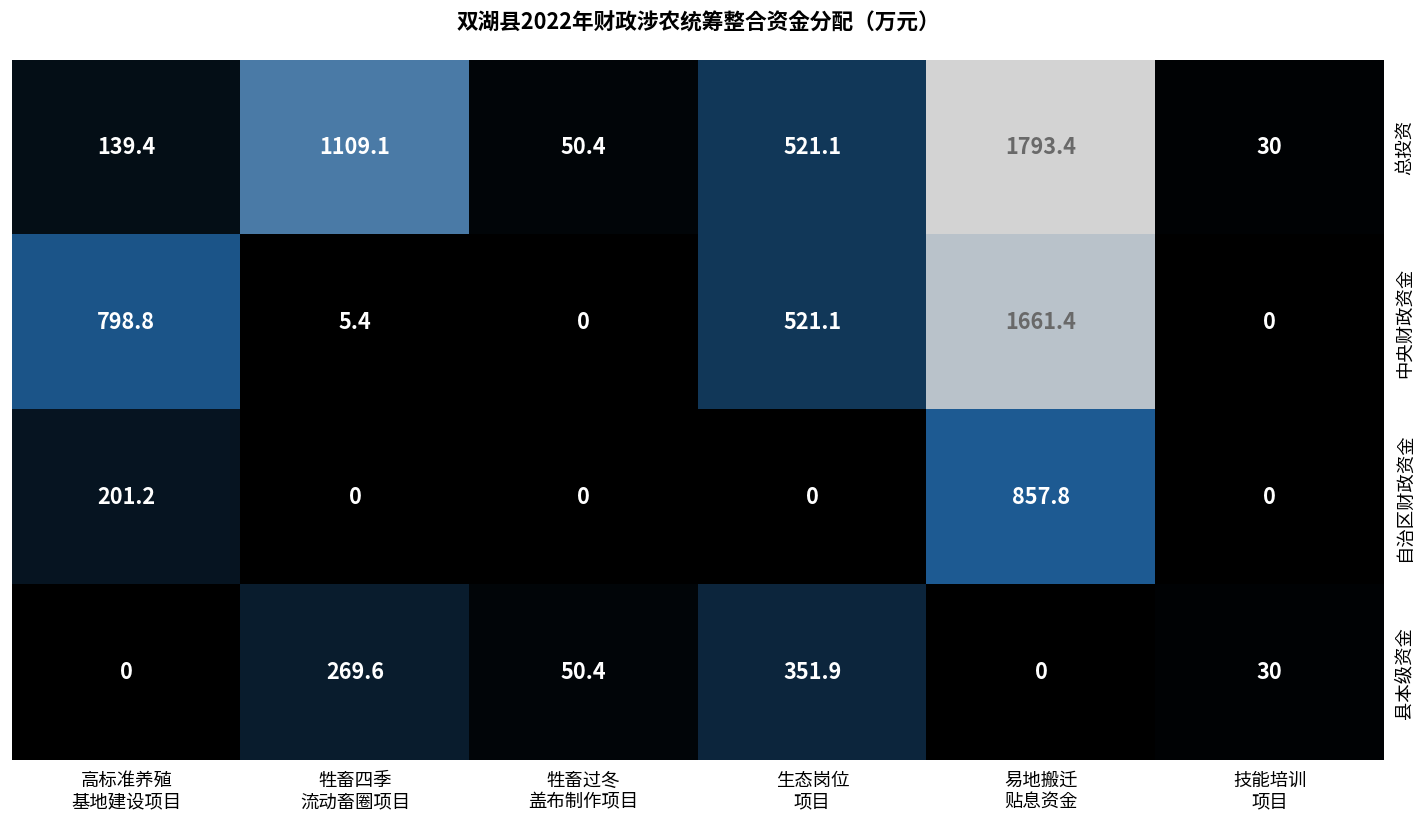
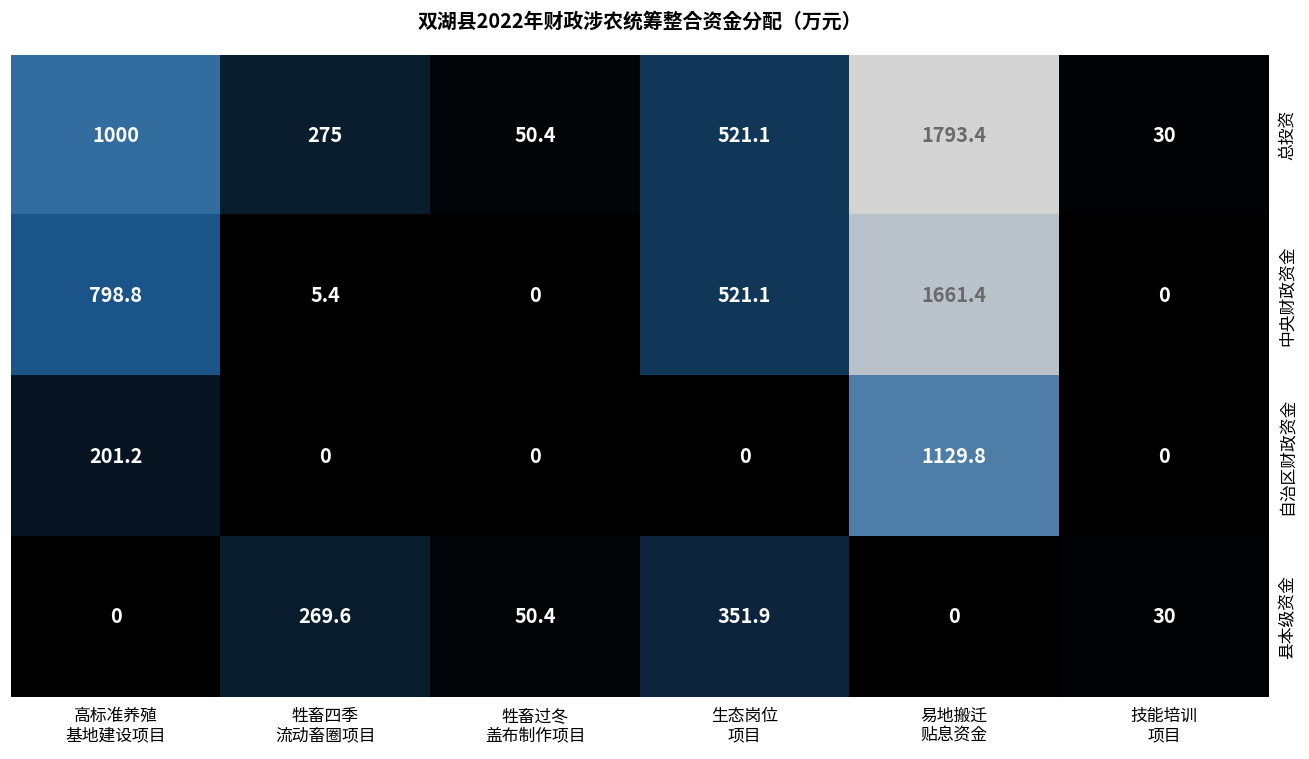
  {
    "总投资": {
-     "高标准养殖 基地建设项目": 139.4,
-     "牲畜四季 流动畜圈项目": 1109.1,
+     "高标准养殖 基地建设项目": 1000,
+     "牲畜四季 流动畜圈项目": 275,
      "牲畜过冬 盖布制作项目": 50.4,
      "生态岗位 项目": 521.1,
      "易地搬迁 贴息资金": 1793.4,
      "技能培训 项目": 30
    },
    "中央财政资金": {
      "高标准养殖 基地建设项目": 798.8,
      "牲畜四季 流动畜圈项目": 5.4,
      "牲畜过冬 盖布制作项目": 0,
      "生态岗位 项目": 521.1,
      "易地搬迁 贴息资金": 1661.4,
      "技能培训 项目": 0
    },
    "自治区财政资金": {
      "高标准养殖 基地建设项目": 201.2,
      "牲畜四季 流动畜圈项目": 0,
      "牲畜过冬 盖布制作项目": 0,
      "生态岗位 项目": 0,
-     "易地搬迁 贴息资金": 857.8,
+     "易地搬迁 贴息资金": 1129.8,
      "技能培训 项目": 0
    },
    "县本级资金": {
      "高标准养殖 基地建设项目": 0,
      "牲畜四季 流动畜圈项目": 269.6,
      "牲畜过冬 盖布制作项目": 50.4,
      "生态岗位 项目": 351.9,
      "易地搬迁 贴息资金": 0,
      "技能培训 项目": 30
    }
  }
